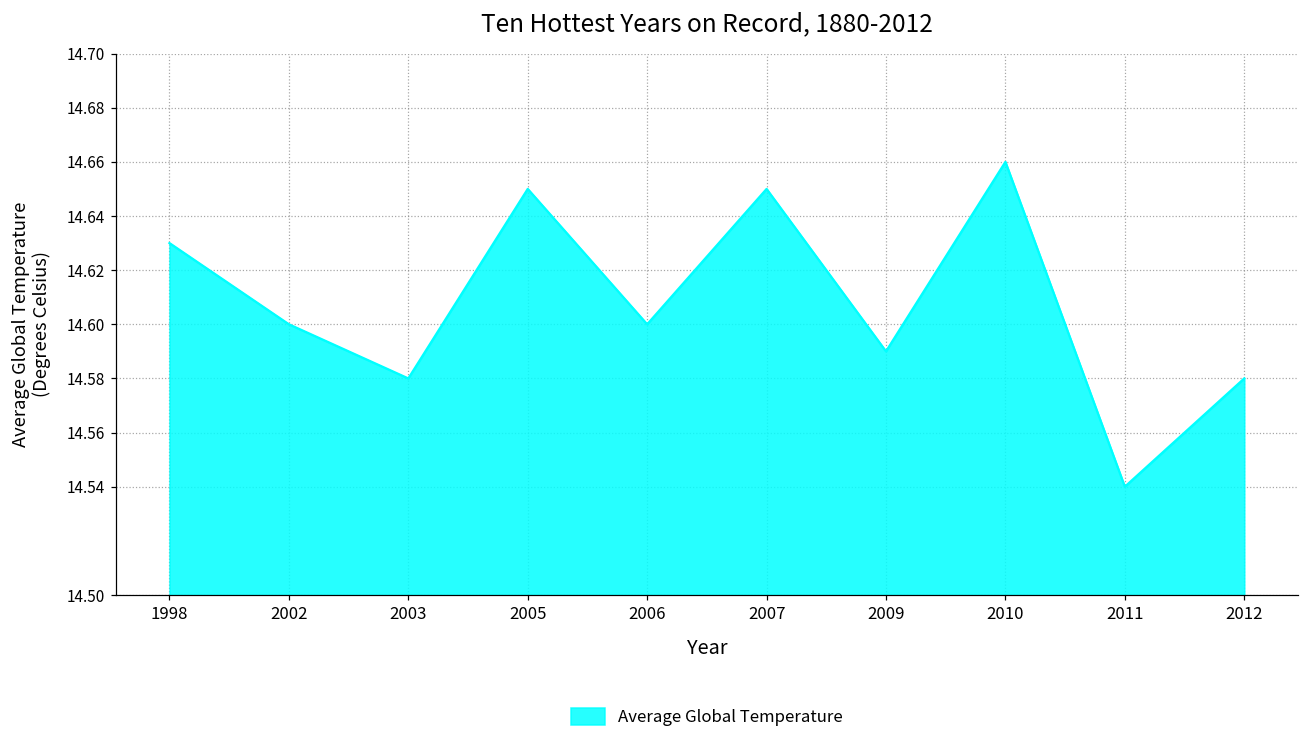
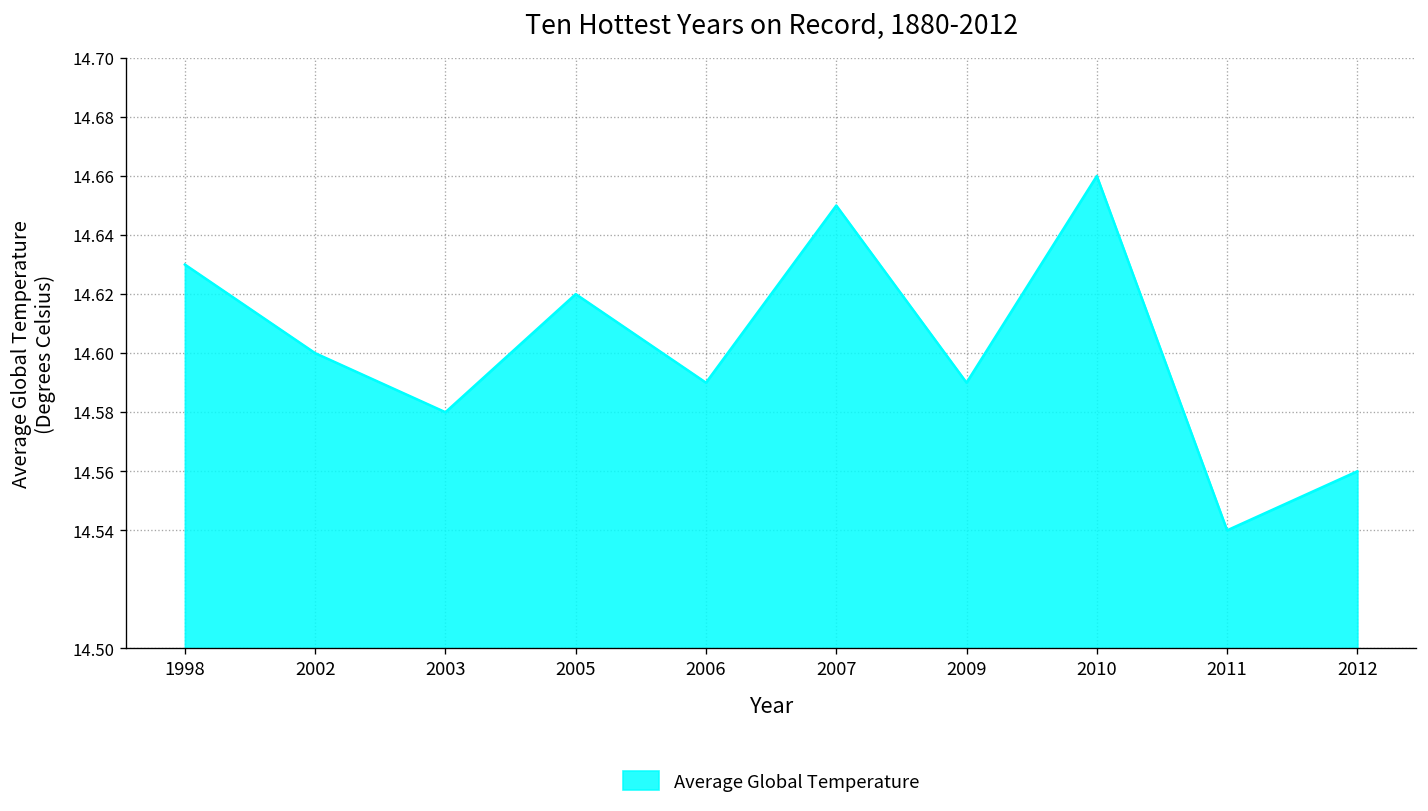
  {
    "1998": 14.63,
    "2002": 14.60,
    "2003": 14.58,
-   "2005": 14.65,
-   "2006": 14.60,
+   "2005": 14.62,
+   "2006": 14.59,
    "2007": 14.65,
    "2009": 14.59,
    "2010": 14.66,
    "2011": 14.54,
-   "2012": 14.58
+   "2012": 14.56
  }
